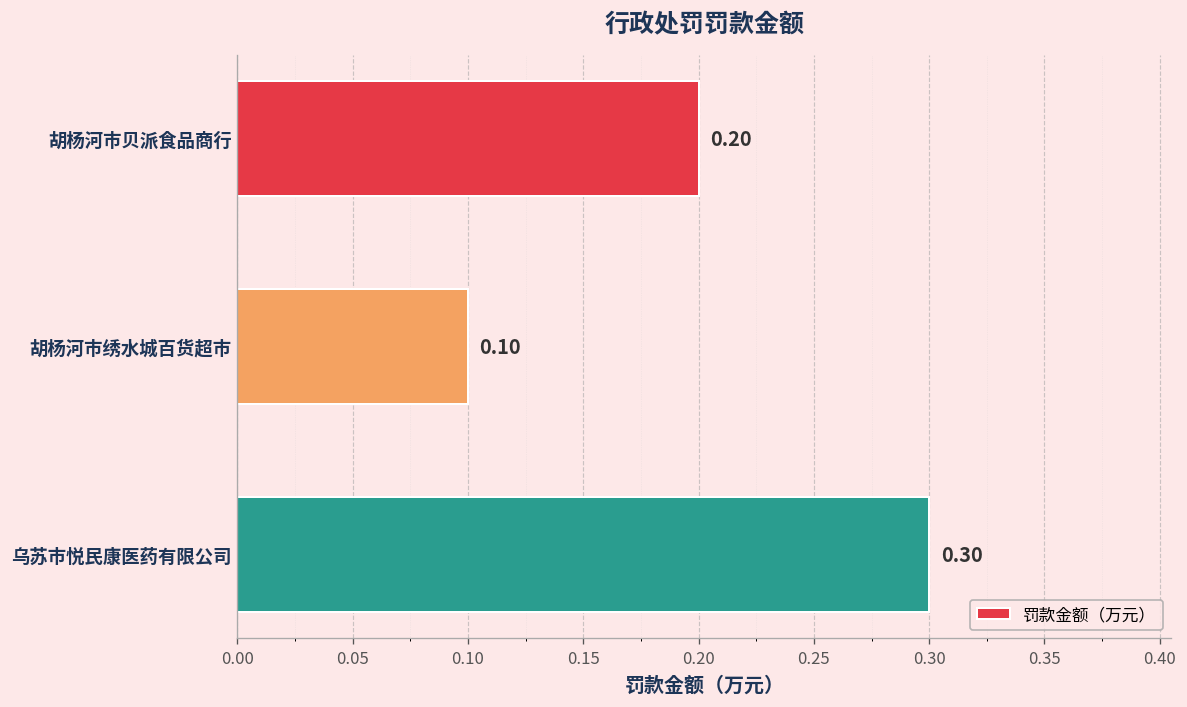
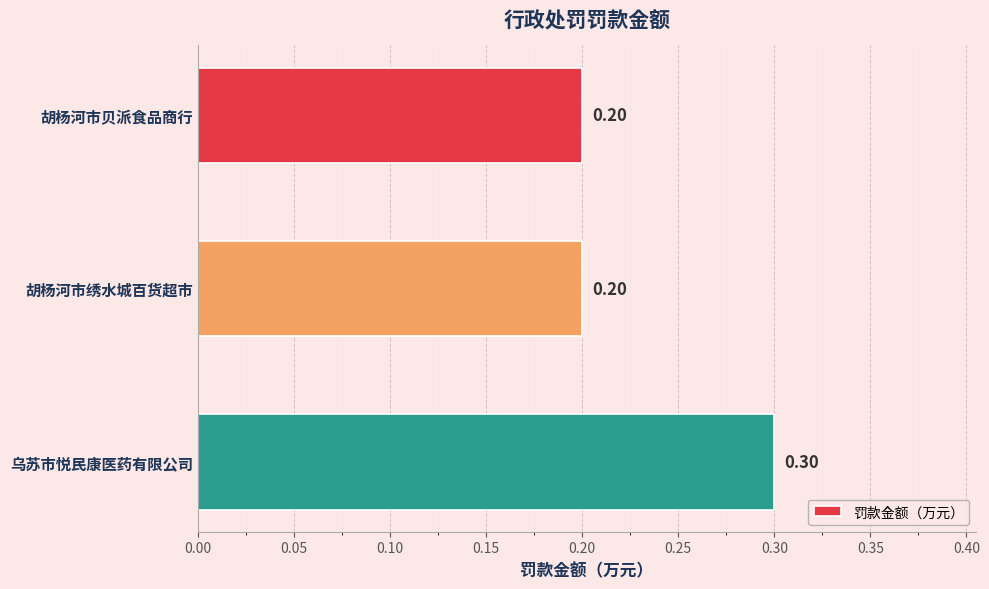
  {
    "胡杨河市贝派食品商行": 0.20,
-   "胡杨河市绣水城百货超市": 0.10,
+   "胡杨河市绣水城百货超市": 0.20,
    "乌苏市悦民康医药有限公司": 0.30
  }
